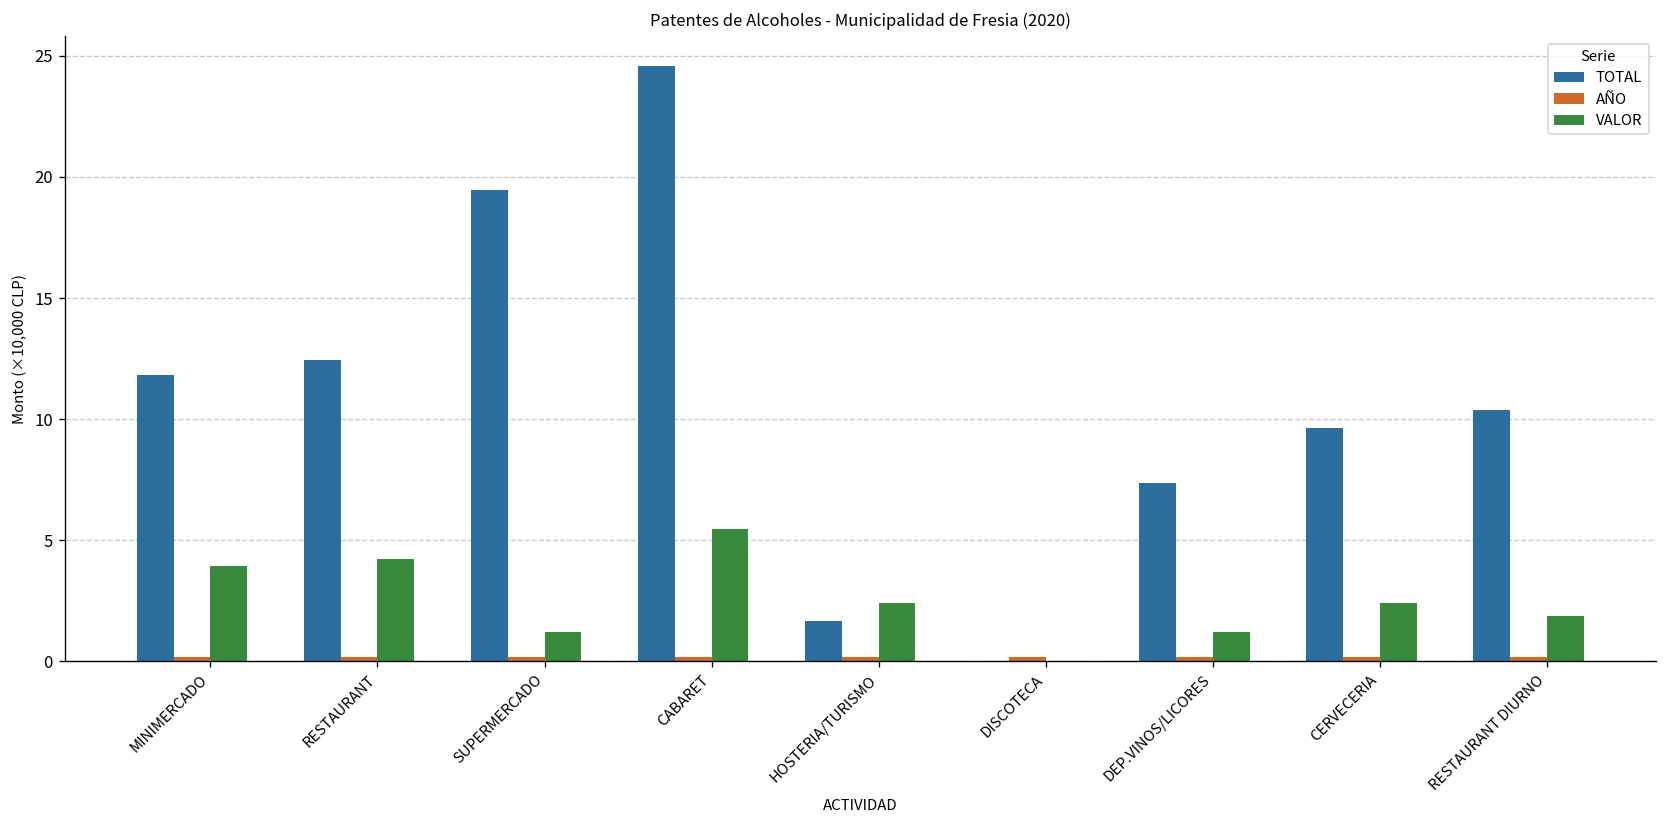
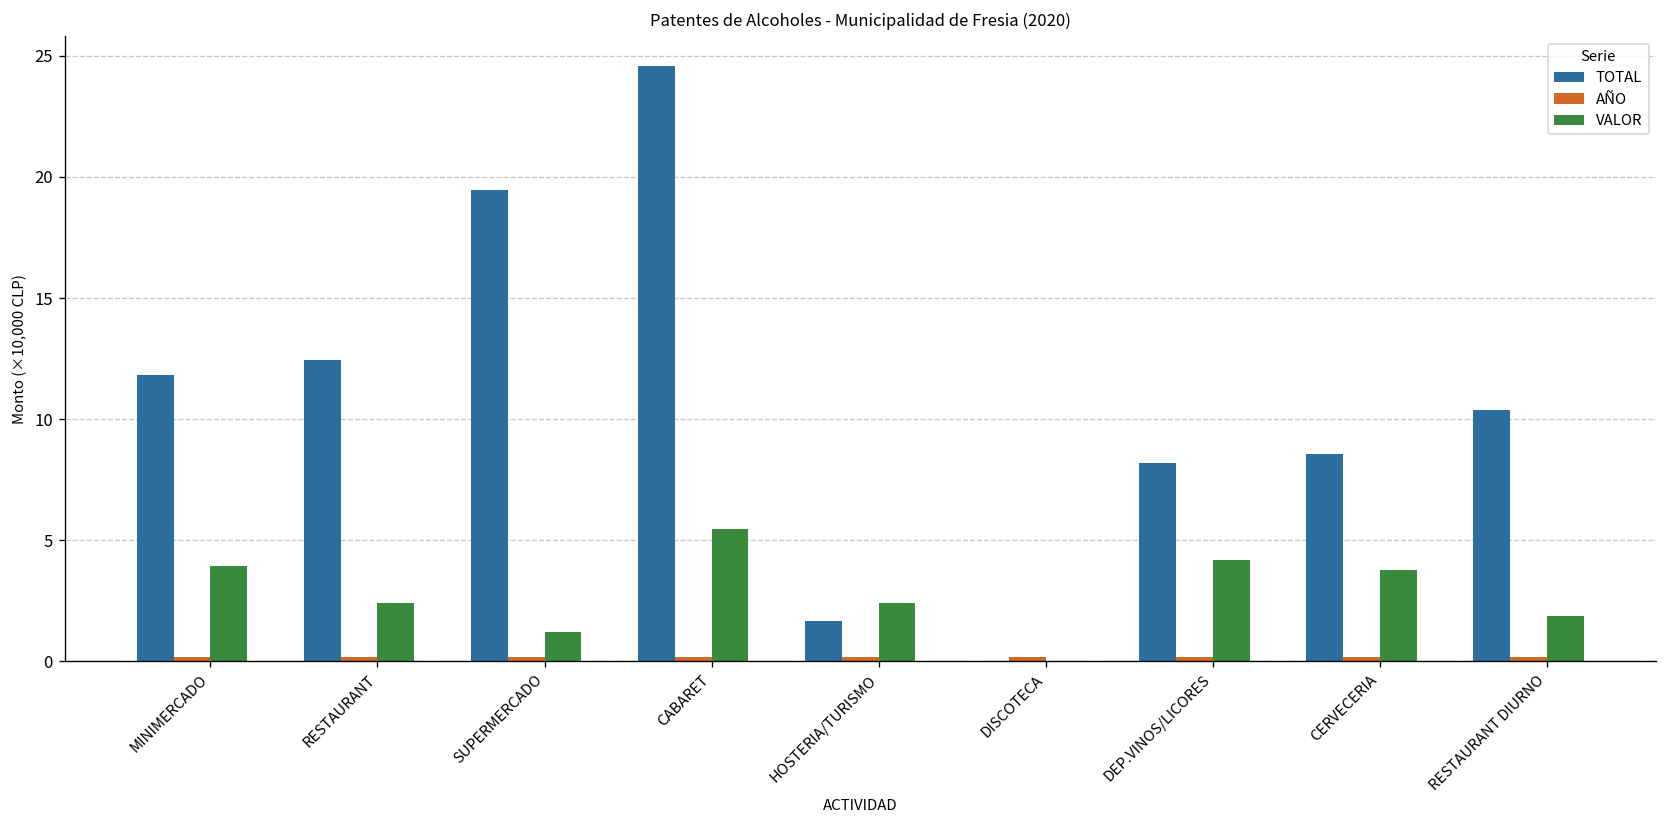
  {
    "TOTAL": {
      "MINIMERCADO": 11.8,
      "RESTAURANT": 12.4,
      "SUPERMERCADO": 19.5,
      "CABARET": 24.6,
      "HOSTERIA/TURISMO": 1.7,
      "DISCOTECA": 0.0,
-     "DEP.VINOS/LICORES": 7.4,
-     "CERVECERIA": 9.7,
+     "DEP.VINOS/LICORES": 8.2,
+     "CERVECERIA": 8.6,
      "RESTAURANT DIURNO": 10.4
    },
    "AÑO": {
      "MINIMERCADO": 0.2,
      "RESTAURANT": 0.2,
      "SUPERMERCADO": 0.2,
      "CABARET": 0.2,
      "HOSTERIA/TURISMO": 0.2,
      "DISCOTECA": 0.2,
      "DEP.VINOS/LICORES": 0.2,
      "CERVECERIA": 0.2,
      "RESTAURANT DIURNO": 0.2
    },
    "VALOR": {
      "MINIMERCADO": 3.9,
-     "RESTAURANT": 4.2,
+     "RESTAURANT": 2.4,
      "SUPERMERCADO": 1.2,
      "CABARET": 5.5,
      "HOSTERIA/TURISMO": 2.4,
      "DISCOTECA": 0.0,
-     "DEP.VINOS/LICORES": 1.2,
-     "CERVECERIA": 2.4,
+     "DEP.VINOS/LICORES": 4.2,
+     "CERVECERIA": 3.8,
      "RESTAURANT DIURNO": 1.9
    }
  }
